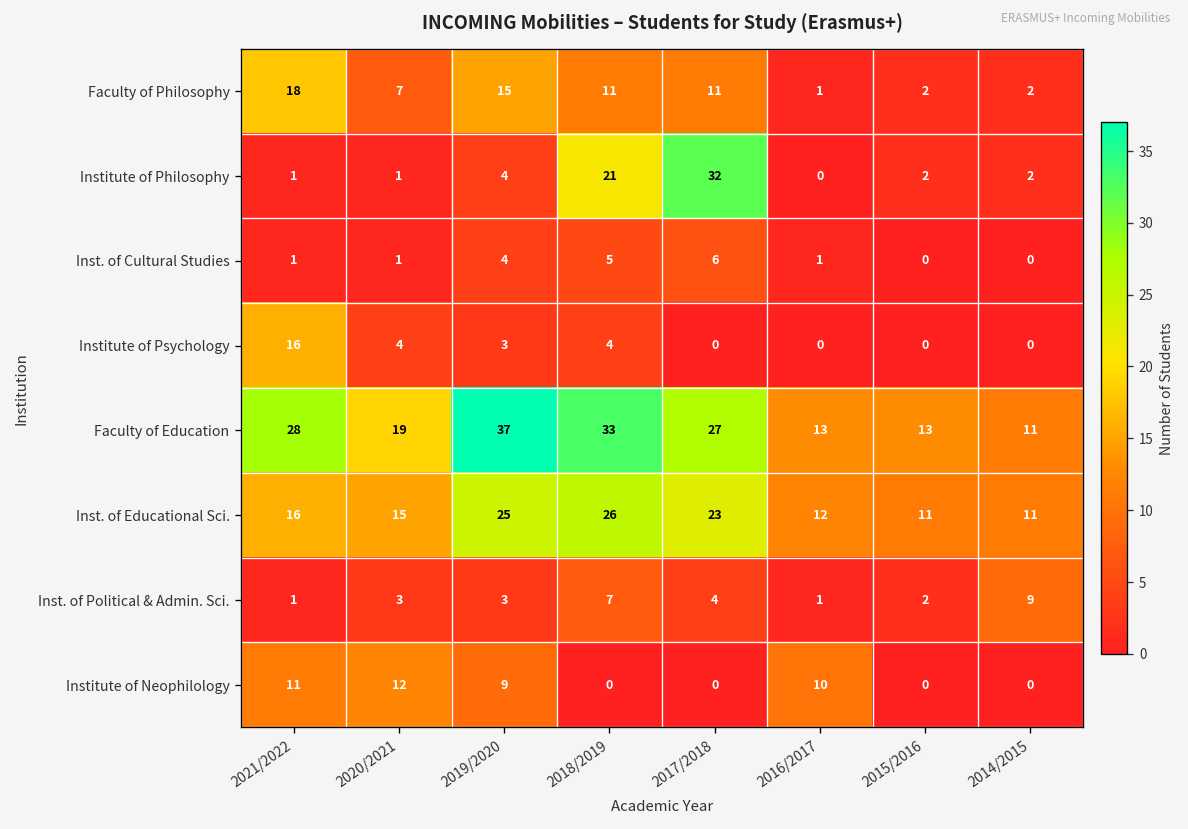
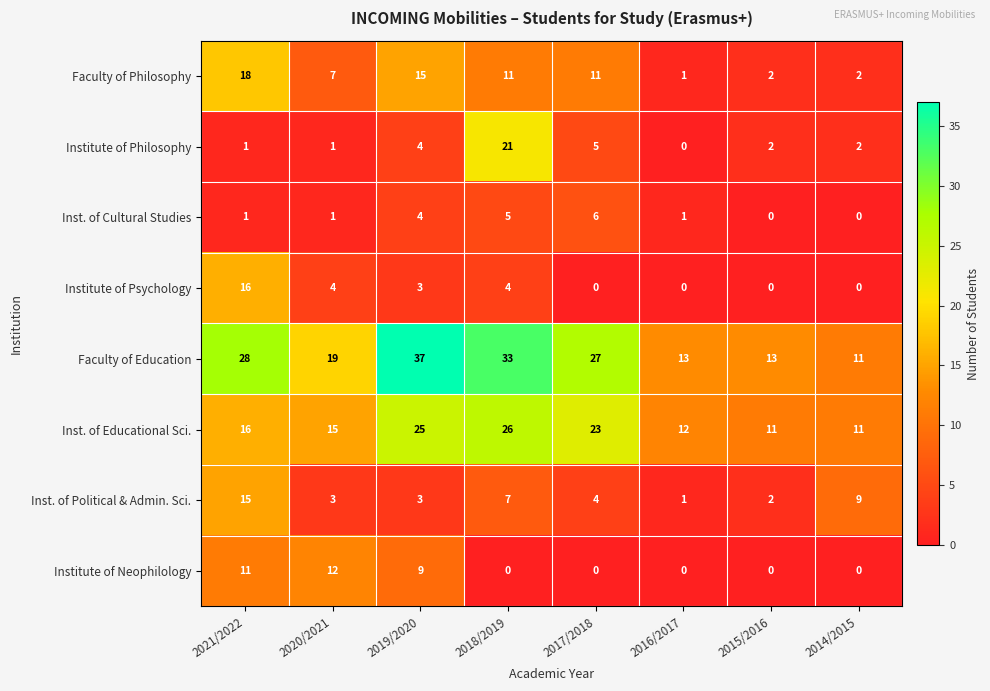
  {
    "Faculty of Philosophy": {
      "2021/2022": 18,
      "2020/2021": 7,
      "2019/2020": 15,
      "2018/2019": 11,
      "2017/2018": 11,
      "2016/2017": 1,
      "2015/2016": 2,
      "2014/2015": 2
    },
    "Institute of Philosophy": {
      "2021/2022": 1,
      "2020/2021": 1,
      "2019/2020": 4,
      "2018/2019": 21,
-     "2017/2018": 32,
+     "2017/2018": 5,
      "2016/2017": 0,
      "2015/2016": 2,
      "2014/2015": 2
    },
    "Inst. of Cultural Studies": {
      "2021/2022": 1,
      "2020/2021": 1,
      "2019/2020": 4,
      "2018/2019": 5,
      "2017/2018": 6,
      "2016/2017": 1,
      "2015/2016": 0,
      "2014/2015": 0
    },
    "Institute of Psychology": {
      "2021/2022": 16,
      "2020/2021": 4,
      "2019/2020": 3,
      "2018/2019": 4,
      "2017/2018": 0,
      "2016/2017": 0,
      "2015/2016": 0,
      "2014/2015": 0
    },
    "Faculty of Education": {
      "2021/2022": 28,
      "2020/2021": 19,
      "2019/2020": 37,
      "2018/2019": 33,
      "2017/2018": 27,
      "2016/2017": 13,
      "2015/2016": 13,
      "2014/2015": 11
    },
    "Inst. of Educational Sci.": {
      "2021/2022": 16,
      "2020/2021": 15,
      "2019/2020": 25,
      "2018/2019": 26,
      "2017/2018": 23,
      "2016/2017": 12,
      "2015/2016": 11,
      "2014/2015": 11
    },
    "Inst. of Political & Admin. Sci.": {
-     "2021/2022": 1,
+     "2021/2022": 15,
      "2020/2021": 3,
      "2019/2020": 3,
      "2018/2019": 7,
      "2017/2018": 4,
      "2016/2017": 1,
      "2015/2016": 2,
      "2014/2015": 9
    },
    "Institute of Neophilology": {
      "2021/2022": 11,
      "2020/2021": 12,
      "2019/2020": 9,
      "2018/2019": 0,
      "2017/2018": 0,
-     "2016/2017": 10,
+     "2016/2017": 0,
      "2015/2016": 0,
      "2014/2015": 0
    }
  }
